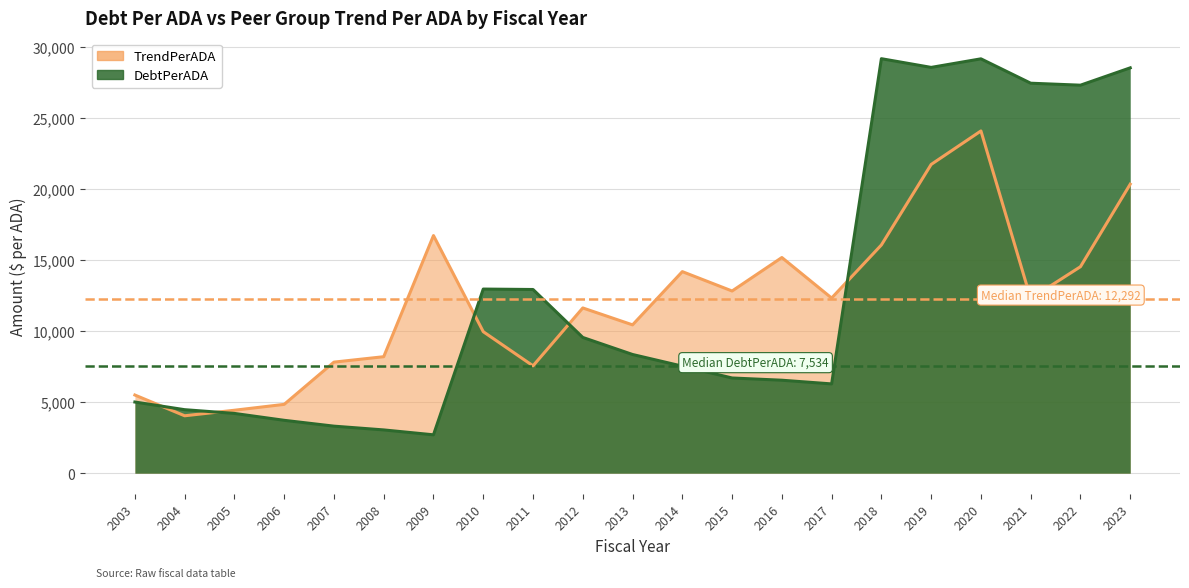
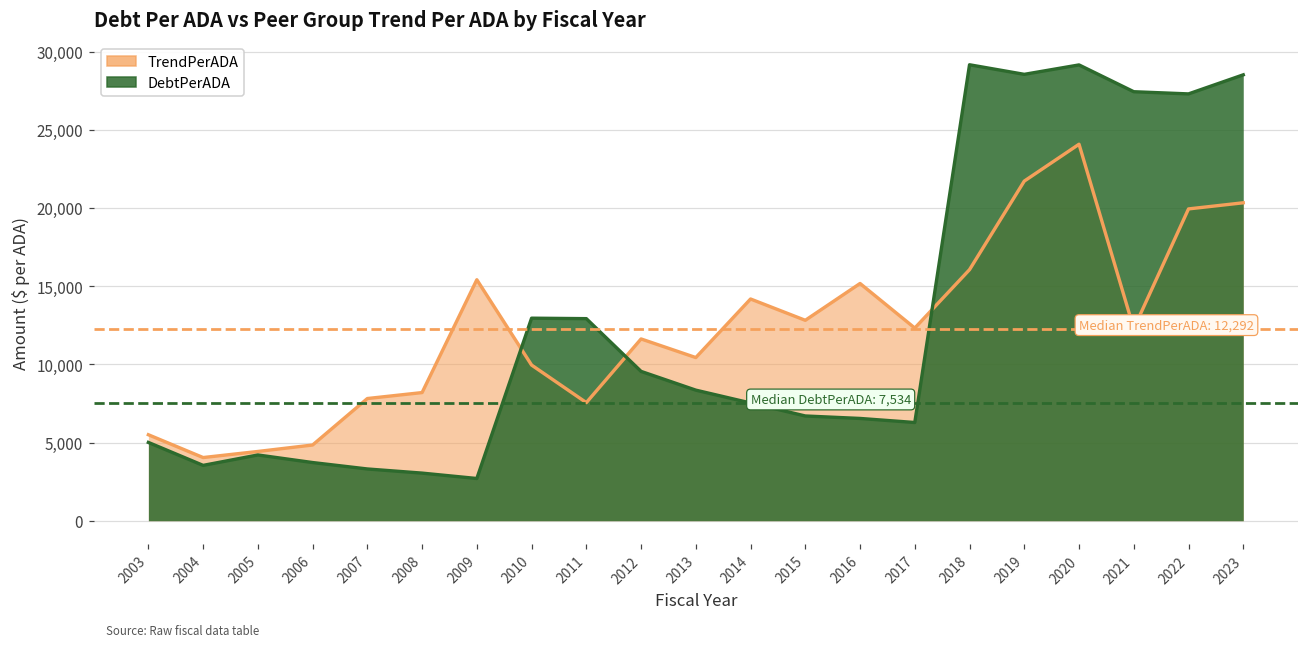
  {
    "TrendPerADA": {
      "2003": "5,500",
      "2004": "4,000",
      "2005": "4,400",
      "2006": "4,800",
      "2007": "7,800",
      "2008": "8,200",
-     "2009": "16,700",
+     "2009": "15,400",
      "2010": "10,000",
      "2011": "7,600",
      "2012": "11,600",
      "2013": "10,400",
      "2014": "14,200",
      "2015": "12,800",
      "2016": "15,200",
      "2017": "12,300",
      "2018": "16,100",
      "2019": "21,700",
      "2020": "24,100",
-     "2022": "14,500",
+     "2022": "20,000",
      "2023": "20,300"
    },
    "DebtPerADA": {
      "2003": "5,000",
-     "2004": "4,500",
+     "2004": "3,500",
      "2005": "4,200",
      "2006": "3,700",
      "2007": "3,300",
      "2008": "3,000",
      "2009": "2,700",
      "2010": "13,000",
      "2011": "12,900",
      "2012": "9,600",
      "2013": "8,400",
      "2015": "6,700",
      "2016": "6,500",
      "2017": "6,300",
      "2018": "29,200",
      "2019": "28,600",
      "2020": "29,200",
      "2021": "27,400",
      "2022": "27,300",
      "2023": "28,500"
    }
  }
